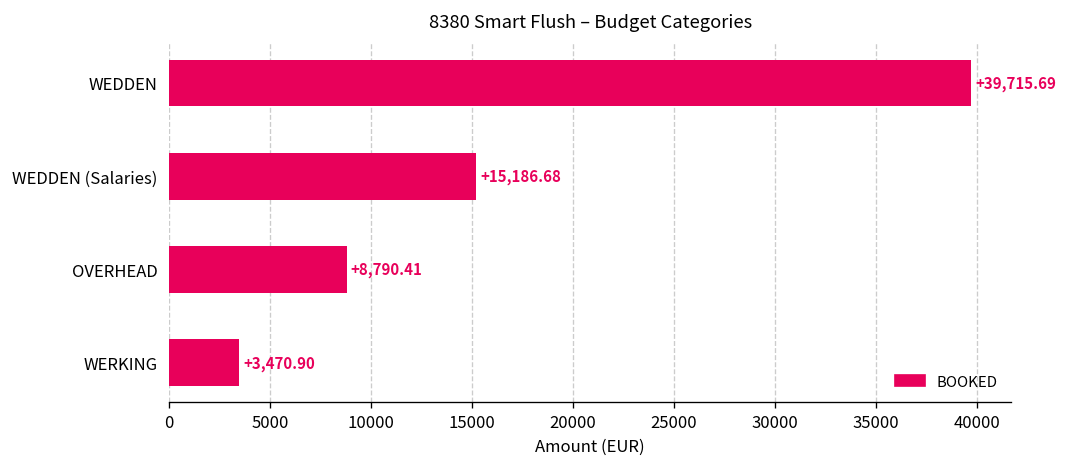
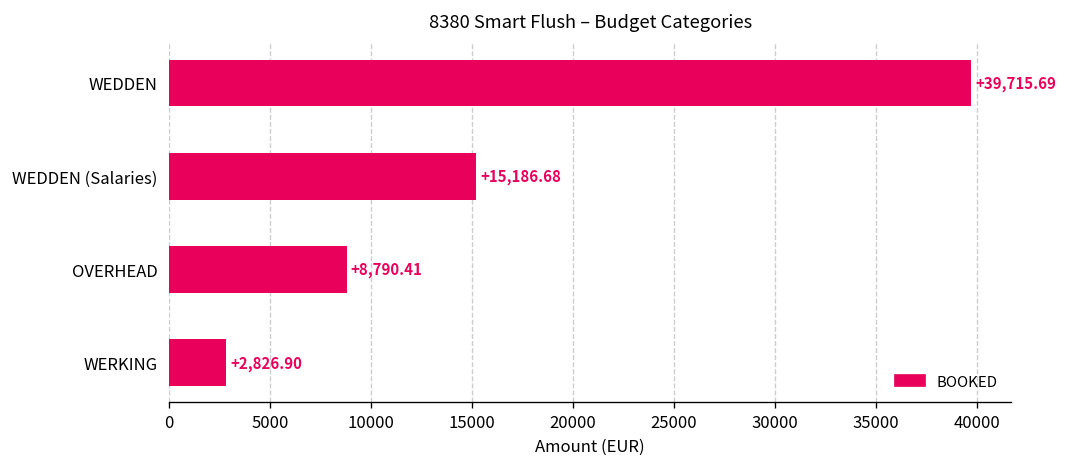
  {
    "WEDDEN": "+39,715.69",
    "WEDDEN (Salaries)": "+15,186.68",
    "OVERHEAD": "+8,790.41",
-   "WERKING": "+3,470.90"
+   "WERKING": "+2,826.90"
  }
